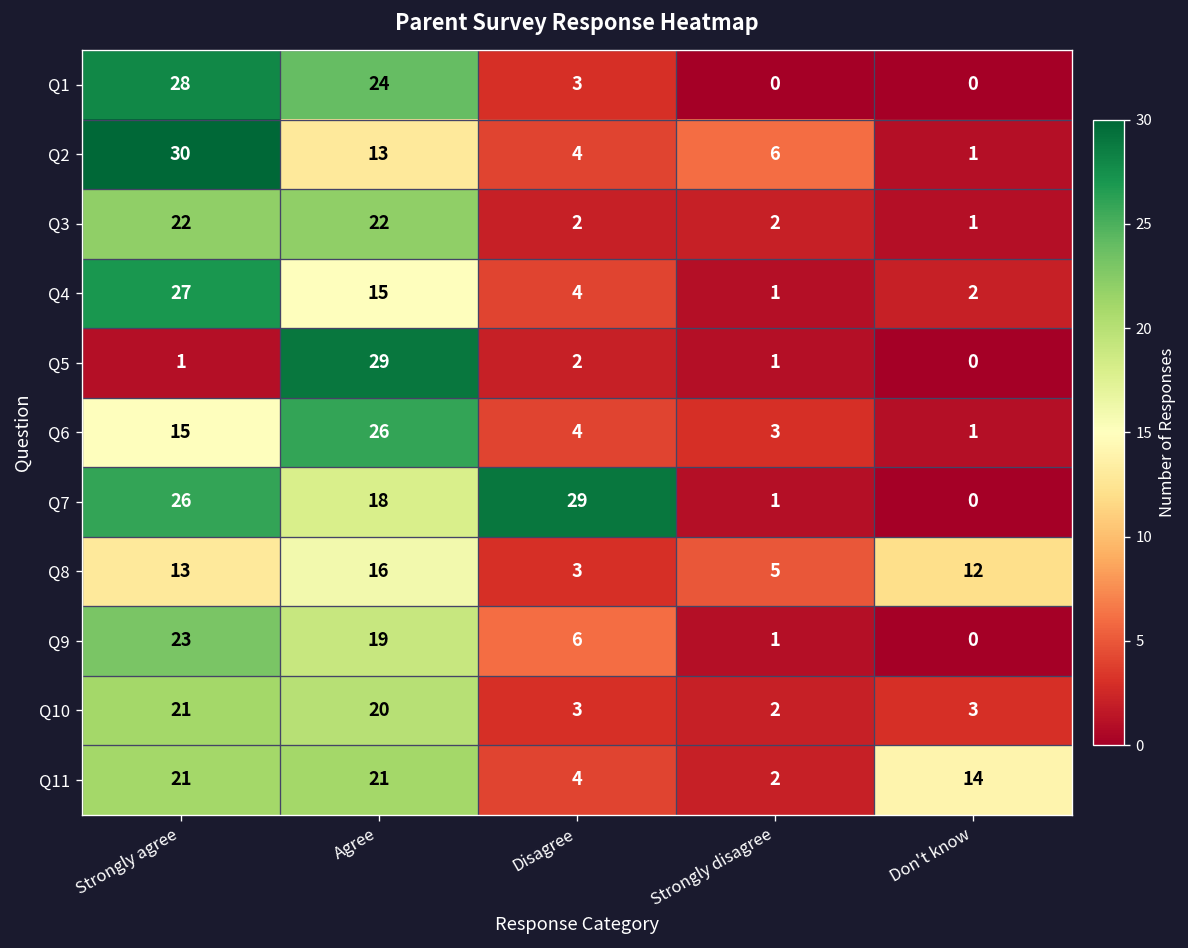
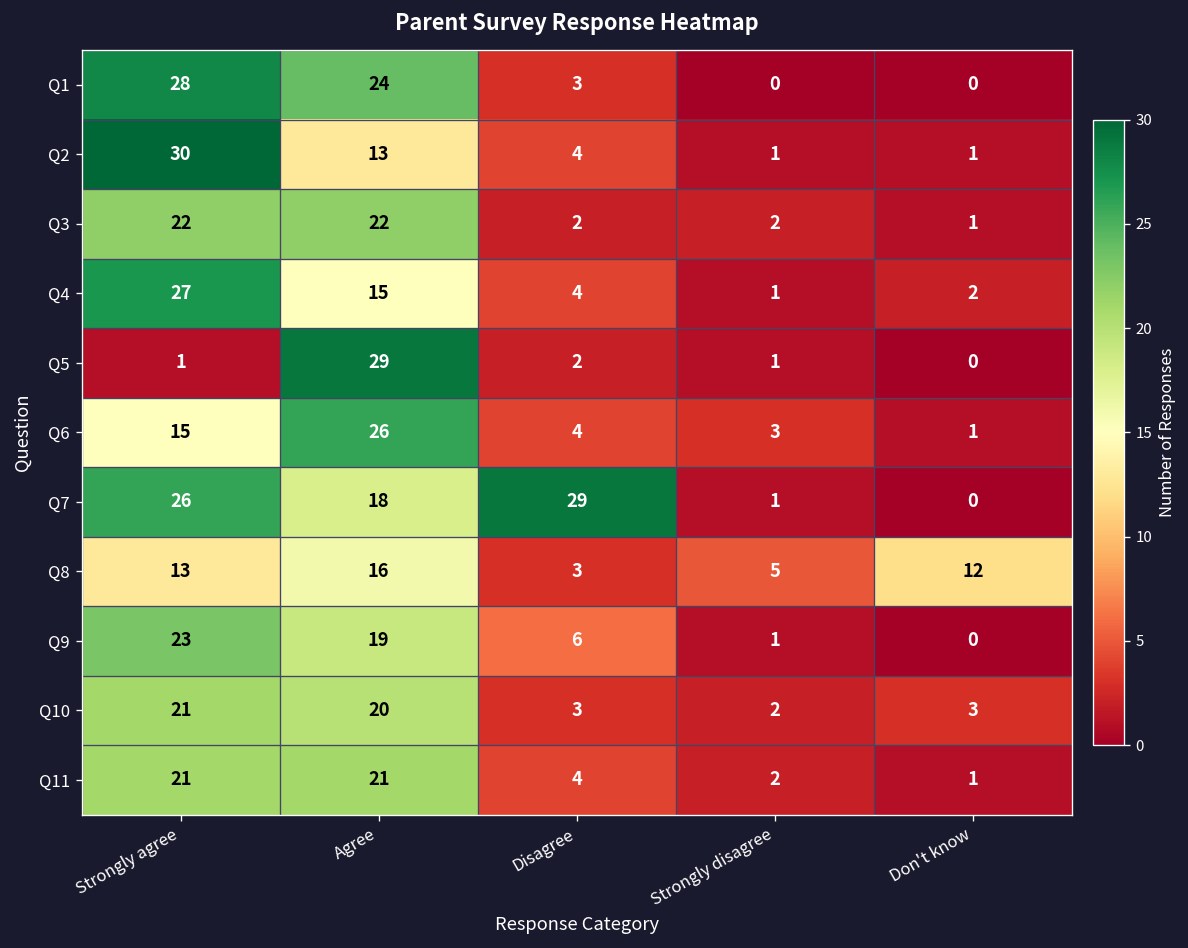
  {
    "Q1": {
      "Strongly agree": 28,
      "Agree": 24,
      "Disagree": 3,
      "Strongly disagree": 0,
      "Don't know": 0
    },
    "Q2": {
      "Strongly agree": 30,
      "Agree": 13,
      "Disagree": 4,
-     "Strongly disagree": 6,
+     "Strongly disagree": 1,
      "Don't know": 1
    },
    "Q3": {
      "Strongly agree": 22,
      "Agree": 22,
      "Disagree": 2,
      "Strongly disagree": 2,
      "Don't know": 1
    },
    "Q4": {
      "Strongly agree": 27,
      "Agree": 15,
      "Disagree": 4,
      "Strongly disagree": 1,
      "Don't know": 2
    },
    "Q5": {
      "Strongly agree": 1,
      "Agree": 29,
      "Disagree": 2,
      "Strongly disagree": 1,
      "Don't know": 0
    },
    "Q6": {
      "Strongly agree": 15,
      "Agree": 26,
      "Disagree": 4,
      "Strongly disagree": 3,
      "Don't know": 1
    },
    "Q7": {
      "Strongly agree": 26,
      "Agree": 18,
      "Disagree": 29,
      "Strongly disagree": 1,
      "Don't know": 0
    },
    "Q8": {
      "Strongly agree": 13,
      "Agree": 16,
      "Disagree": 3,
      "Strongly disagree": 5,
      "Don't know": 12
    },
    "Q9": {
      "Strongly agree": 23,
      "Agree": 19,
      "Disagree": 6,
      "Strongly disagree": 1,
      "Don't know": 0
    },
    "Q10": {
      "Strongly agree": 21,
      "Agree": 20,
      "Disagree": 3,
      "Strongly disagree": 2,
      "Don't know": 3
    },
    "Q11": {
      "Strongly agree": 21,
      "Agree": 21,
      "Disagree": 4,
      "Strongly disagree": 2,
-     "Don't know": 14
+     "Don't know": 1
    }
  }
